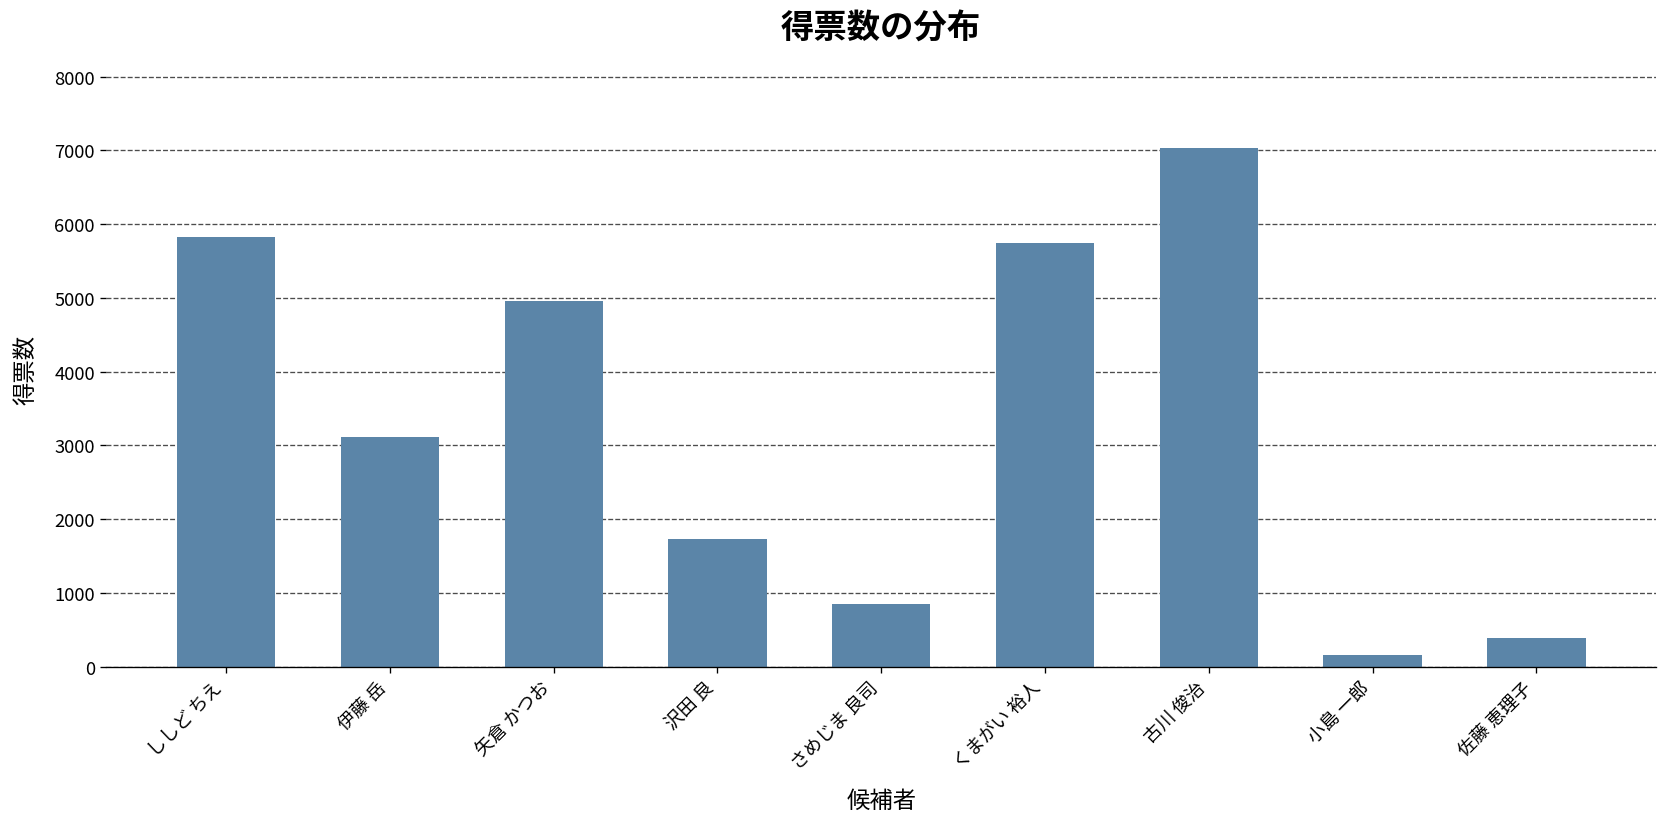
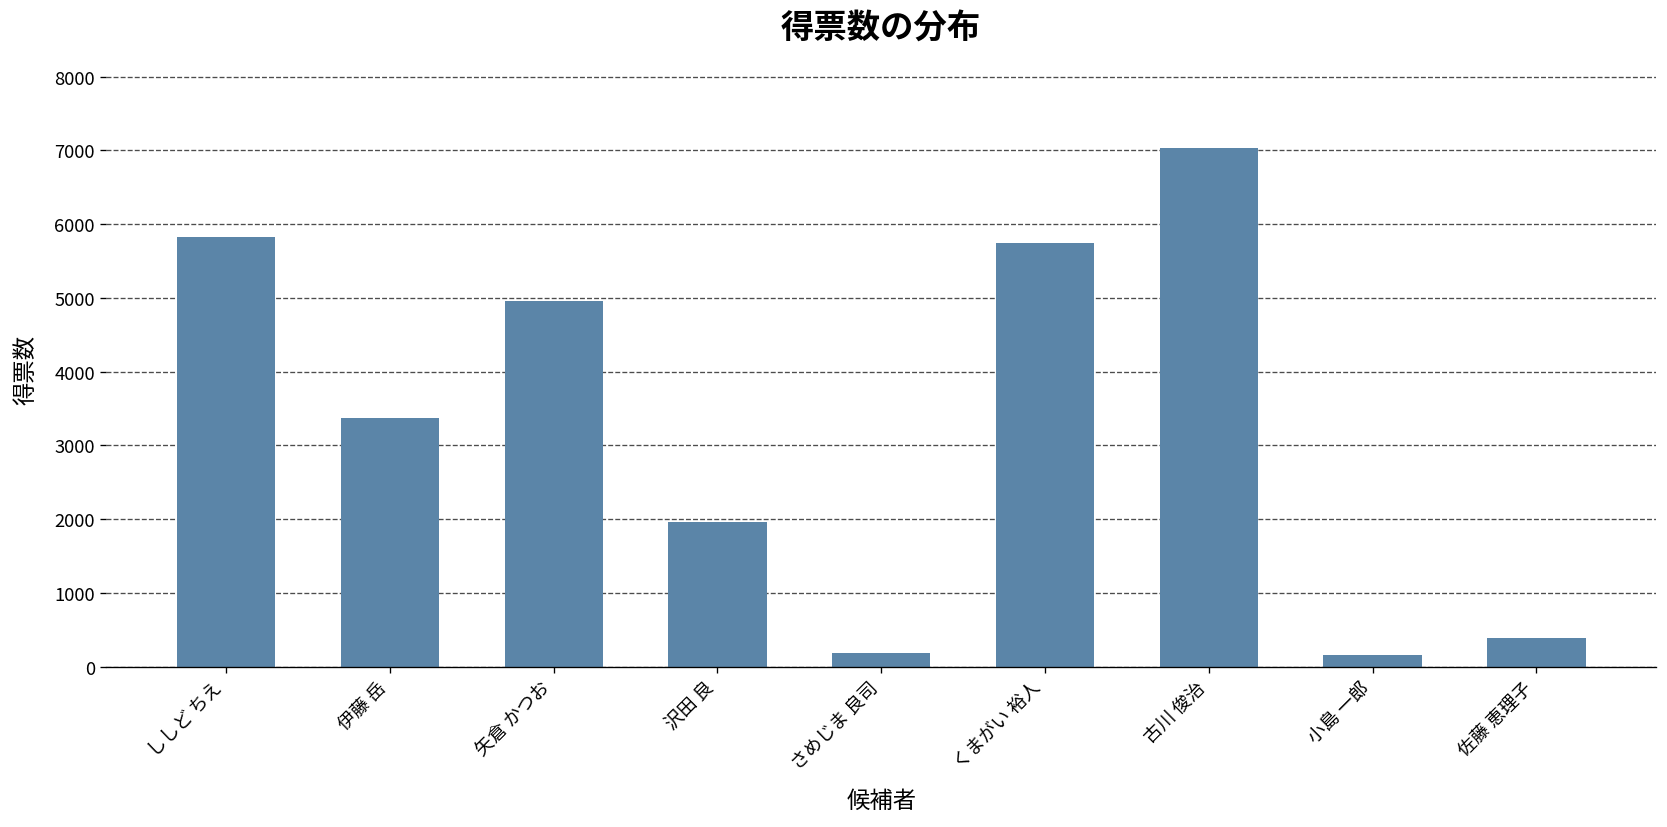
  {
    "ししど ちえ": 5800,
-   "伊藤 岳": 3100,
+   "伊藤 岳": 3400,
    "矢倉 かつお": 5000,
-   "沢田 良": 1700,
-   "さめじま 良司": 800,
+   "沢田 良": 2000,
+   "さめじま 良司": 200,
    "くまがい 裕人": 5700,
    "古川 俊治": 7000,
    "小島 一郎": 200,
    "佐藤 恵理子": 400
  }
